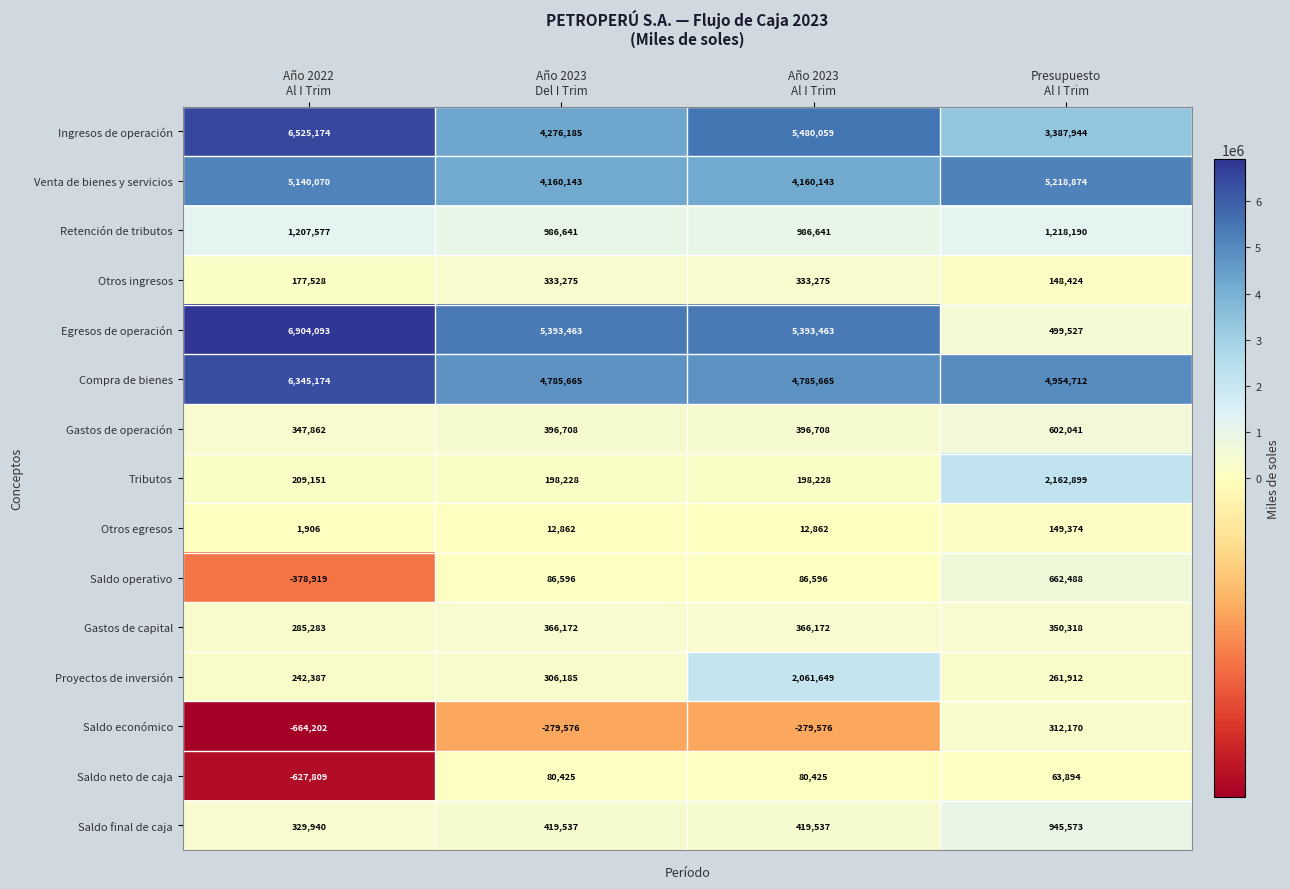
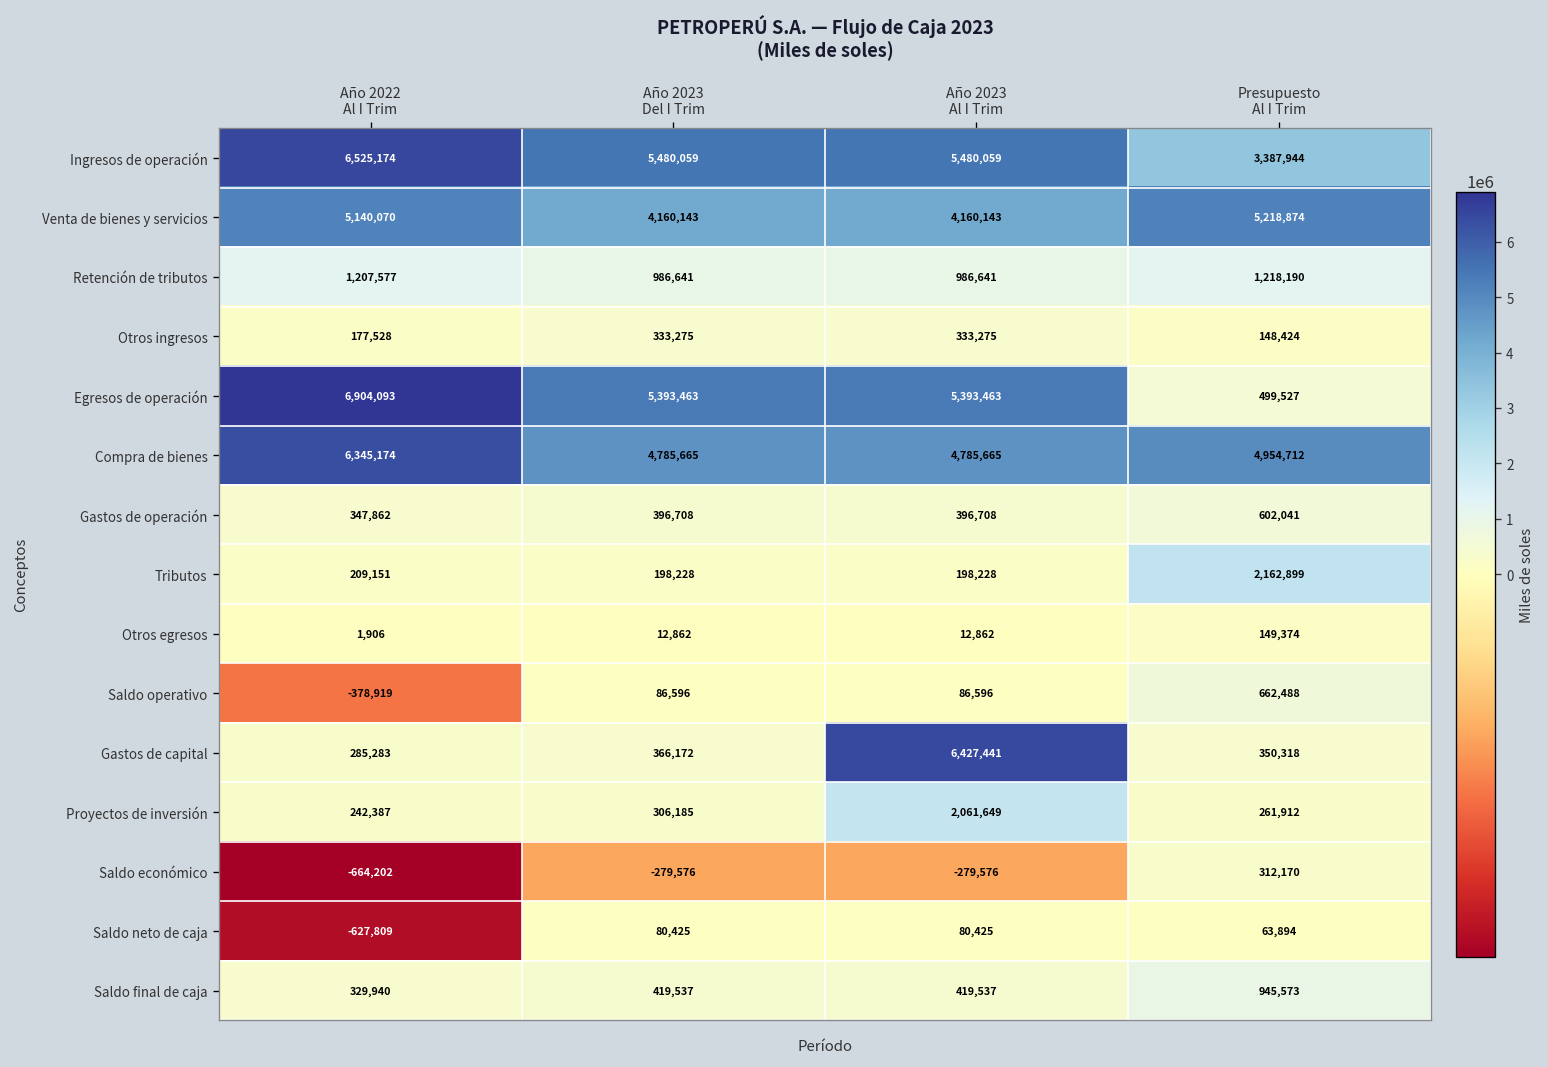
  {
    "Ingresos de operación": {
      "Año 2022 Al I Trim": "6,525,174",
-     "Año 2023 Del I Trim": "4,276,185",
+     "Año 2023 Del I Trim": "5,480,059",
      "Año 2023 Al I Trim": "5,480,059",
      "Presupuesto Al I Trim": "3,387,944"
    },
    "Venta de bienes y servicios": {
      "Año 2022 Al I Trim": "5,140,070",
      "Año 2023 Del I Trim": "4,160,143",
      "Año 2023 Al I Trim": "4,160,143",
      "Presupuesto Al I Trim": "5,218,874"
    },
    "Retención de tributos": {
      "Año 2022 Al I Trim": "1,207,577",
      "Año 2023 Del I Trim": "986,641",
      "Año 2023 Al I Trim": "986,641",
      "Presupuesto Al I Trim": "1,218,190"
    },
    "Otros ingresos": {
      "Año 2022 Al I Trim": "177,528",
      "Año 2023 Del I Trim": "333,275",
      "Año 2023 Al I Trim": "333,275",
      "Presupuesto Al I Trim": "148,424"
    },
    "Egresos de operación": {
      "Año 2022 Al I Trim": "6,904,093",
      "Año 2023 Del I Trim": "5,393,463",
      "Año 2023 Al I Trim": "5,393,463",
      "Presupuesto Al I Trim": "499,527"
    },
    "Compra de bienes": {
      "Año 2022 Al I Trim": "6,345,174",
      "Año 2023 Del I Trim": "4,785,665",
      "Año 2023 Al I Trim": "4,785,665",
      "Presupuesto Al I Trim": "4,954,712"
    },
    "Gastos de operación": {
      "Año 2022 Al I Trim": "347,862",
      "Año 2023 Del I Trim": "396,708",
      "Año 2023 Al I Trim": "396,708",
      "Presupuesto Al I Trim": "602,041"
    },
    "Tributos": {
      "Año 2022 Al I Trim": "209,151",
      "Año 2023 Del I Trim": "198,228",
      "Año 2023 Al I Trim": "198,228",
      "Presupuesto Al I Trim": "2,162,899"
    },
    "Otros egresos": {
      "Año 2022 Al I Trim": "1,906",
      "Año 2023 Del I Trim": "12,862",
      "Año 2023 Al I Trim": "12,862",
      "Presupuesto Al I Trim": "149,374"
    },
    "Saldo operativo": {
      "Año 2022 Al I Trim": "-378,919",
      "Año 2023 Del I Trim": "86,596",
      "Año 2023 Al I Trim": "86,596",
      "Presupuesto Al I Trim": "662,488"
    },
    "Gastos de capital": {
      "Año 2022 Al I Trim": "285,283",
      "Año 2023 Del I Trim": "366,172",
-     "Año 2023 Al I Trim": "366,172",
+     "Año 2023 Al I Trim": "6,427,441",
      "Presupuesto Al I Trim": "350,318"
    },
    "Proyectos de inversión": {
      "Año 2022 Al I Trim": "242,387",
      "Año 2023 Del I Trim": "306,185",
      "Año 2023 Al I Trim": "2,061,649",
      "Presupuesto Al I Trim": "261,912"
    },
    "Saldo económico": {
      "Año 2022 Al I Trim": "-664,202",
      "Año 2023 Del I Trim": "-279,576",
      "Año 2023 Al I Trim": "-279,576",
      "Presupuesto Al I Trim": "312,170"
    },
    "Saldo neto de caja": {
      "Año 2022 Al I Trim": "-627,809",
      "Año 2023 Del I Trim": "80,425",
      "Año 2023 Al I Trim": "80,425",
      "Presupuesto Al I Trim": "63,894"
    },
    "Saldo final de caja": {
      "Año 2022 Al I Trim": "329,940",
      "Año 2023 Del I Trim": "419,537",
      "Año 2023 Al I Trim": "419,537",
      "Presupuesto Al I Trim": "945,573"
    }
  }
